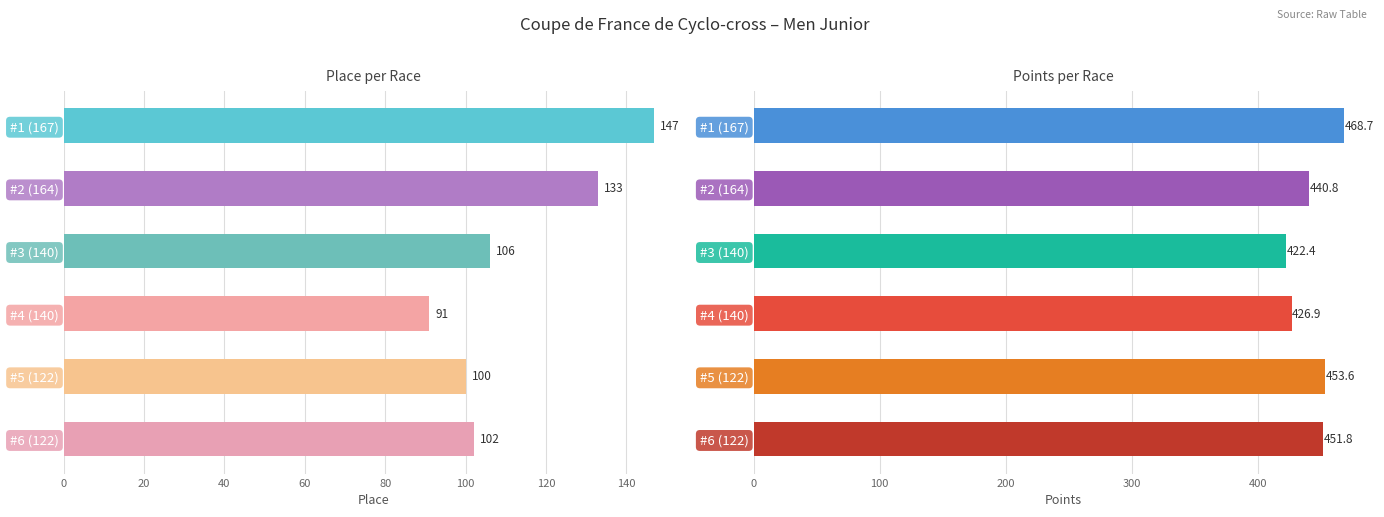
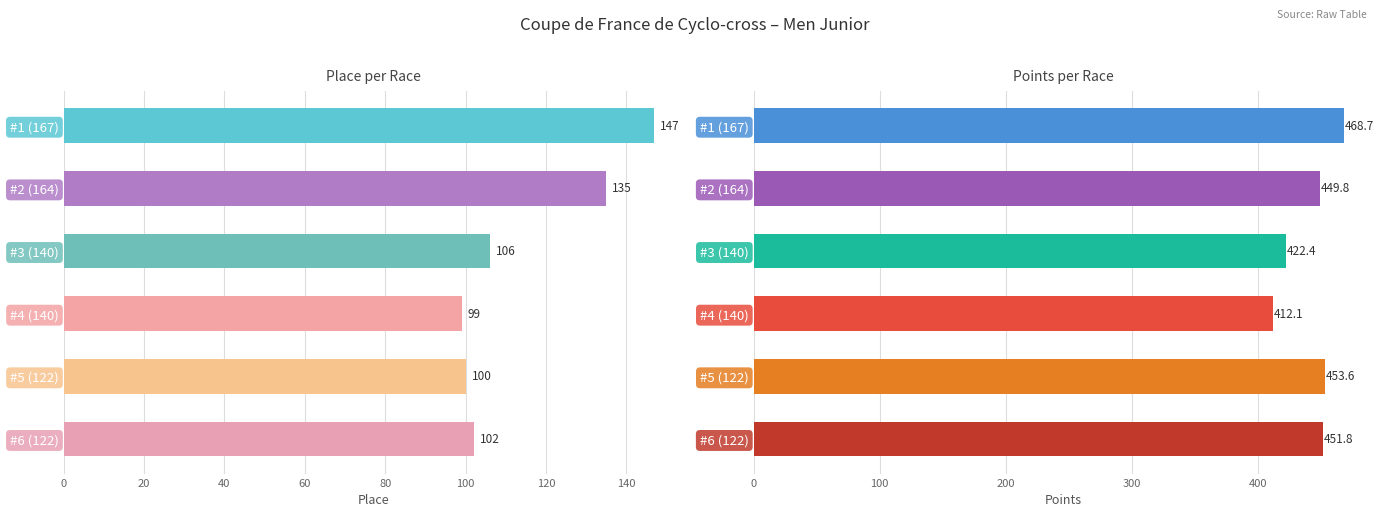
  {
    "Place per Race": {
      "#1 (167)": 147,
-     "#2 (164)": 133,
+     "#2 (164)": 135,
      "#3 (140)": 106,
-     "#4 (140)": 91,
+     "#4 (140)": 99,
      "#5 (122)": 100,
      "#6 (122)": 102
    },
    "Points per Race": {
      "#1 (167)": 468.7,
-     "#2 (164)": 440.8,
+     "#2 (164)": 449.8,
      "#3 (140)": 422.4,
-     "#4 (140)": 426.9,
+     "#4 (140)": 412.1,
      "#5 (122)": 453.6,
      "#6 (122)": 451.8
    }
  }
